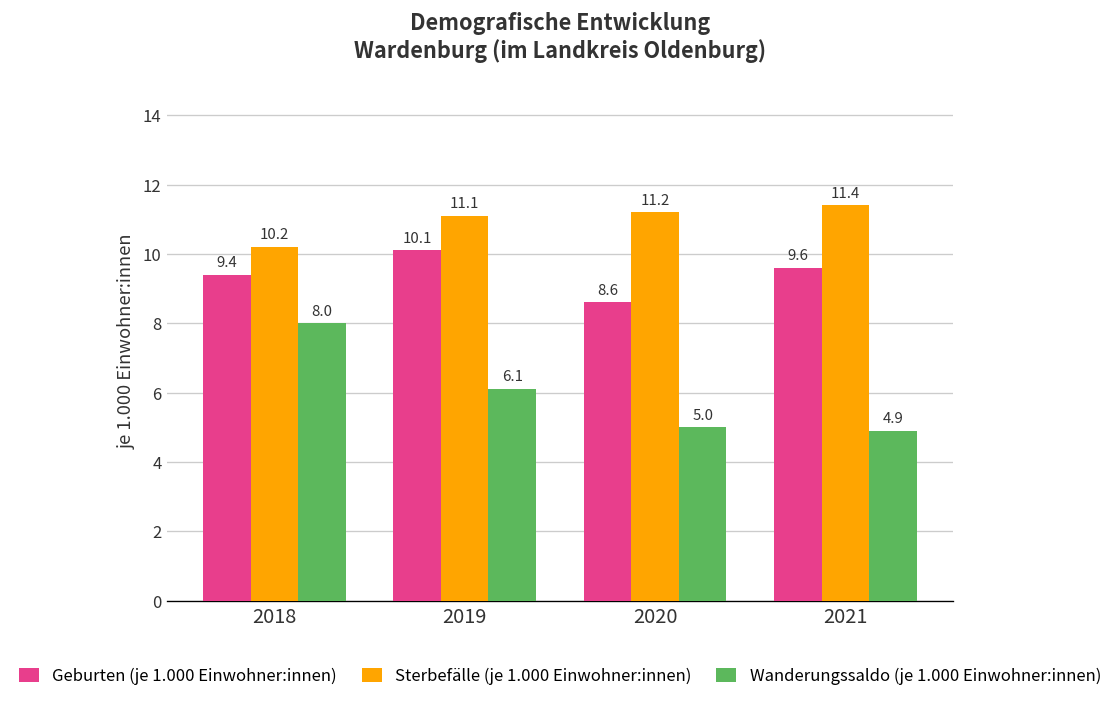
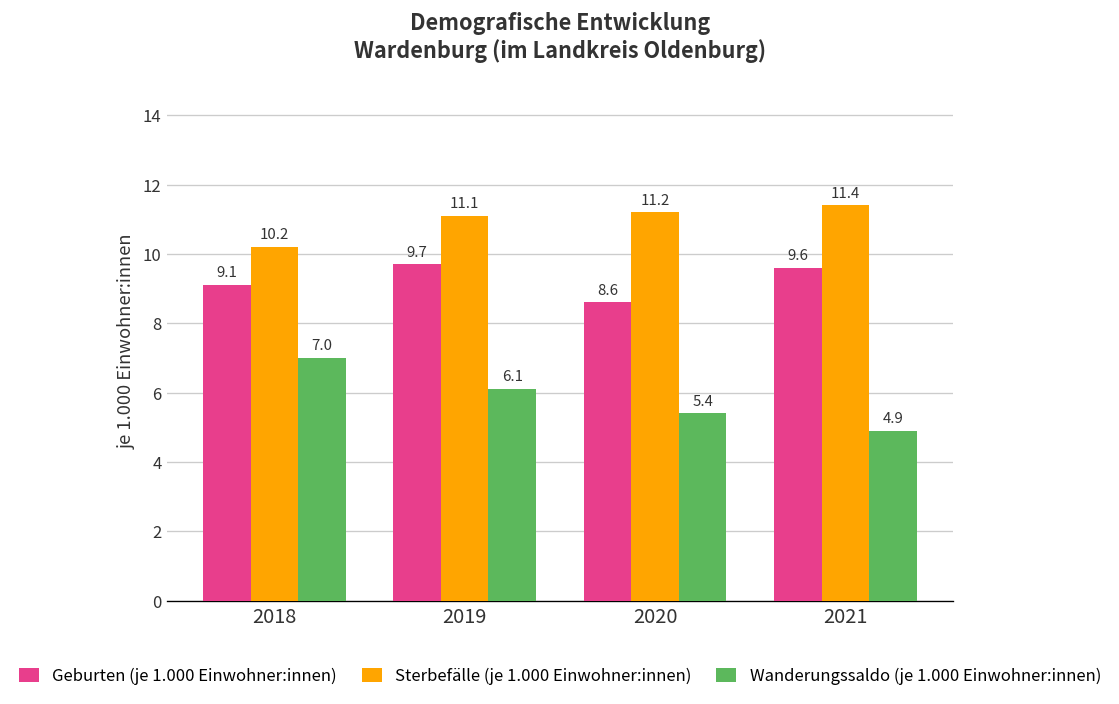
  {
    "Geburten (je 1.000 Einwohner:innen)": {
-     "2018": 9.4,
-     "2019": 10.1,
+     "2018": 9.1,
+     "2019": 9.7,
      "2020": 8.6,
      "2021": 9.6
    },
    "Sterbefälle (je 1.000 Einwohner:innen)": {
      "2018": 10.2,
      "2019": 11.1,
      "2020": 11.2,
      "2021": 11.4
    },
    "Wanderungssaldo (je 1.000 Einwohner:innen)": {
-     "2018": 8.0,
+     "2018": 7.0,
      "2019": 6.1,
-     "2020": 5.0,
+     "2020": 5.4,
      "2021": 4.9
    }
  }
